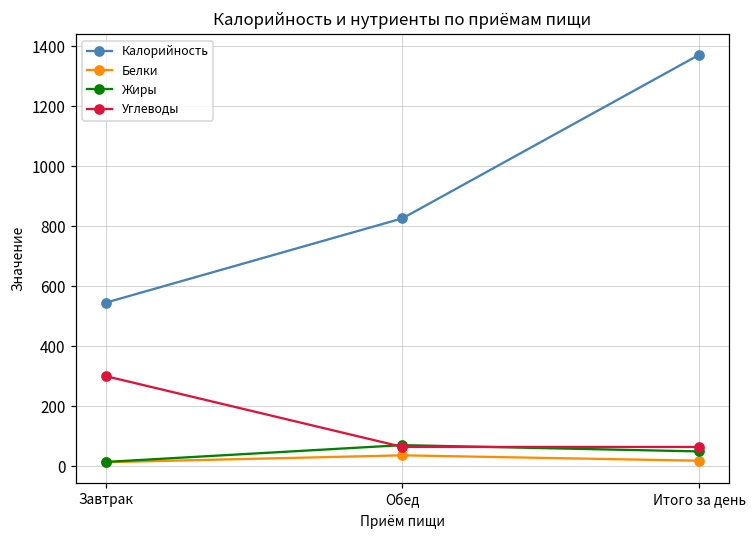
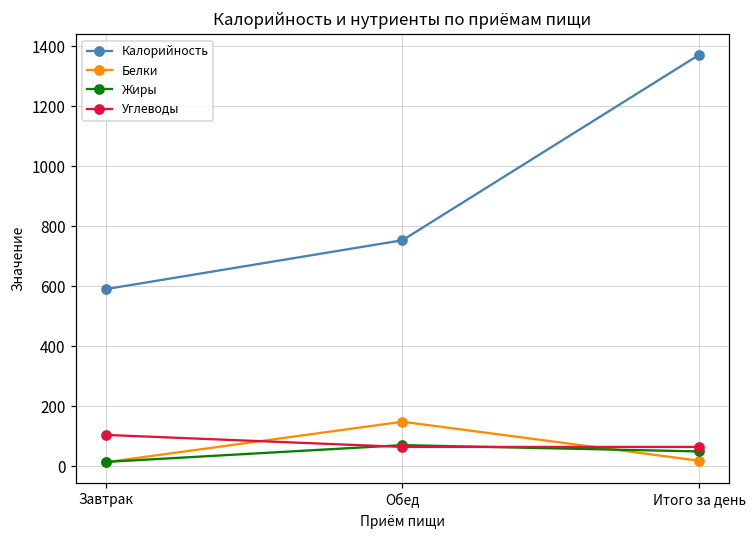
  {
    "Калорийность": {
-     "Завтрак": 550,
-     "Обед": 830,
+     "Завтрак": 590,
+     "Обед": 750,
      "Итого за день": 1370
    },
    "Белки": {
-     "Обед": 40,
+     "Обед": 150,
      "Итого за день": 20
    },
    "Жиры": {
      "Итого за день": 50
    },
    "Углеводы": {
-     "Завтрак": 300,
+     "Завтрак": 100,
      "Итого за день": 60
    }
  }
